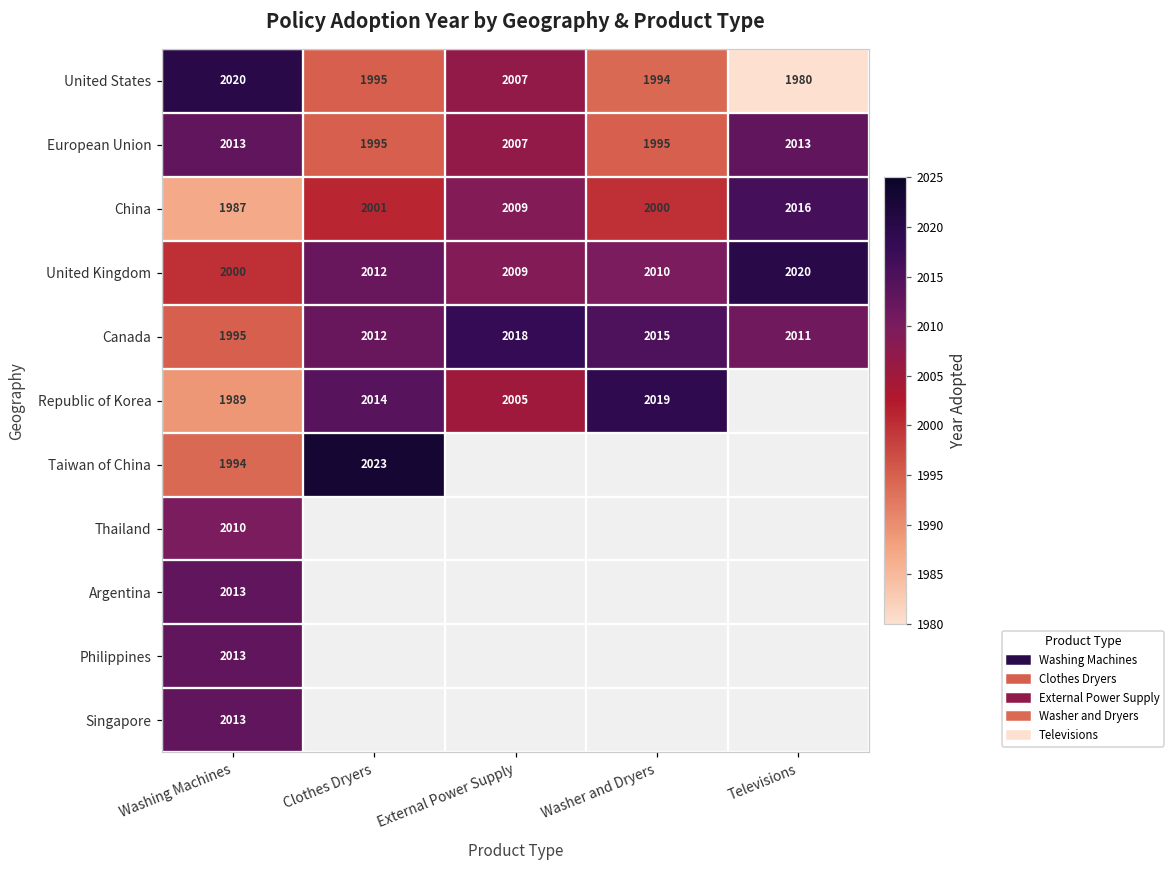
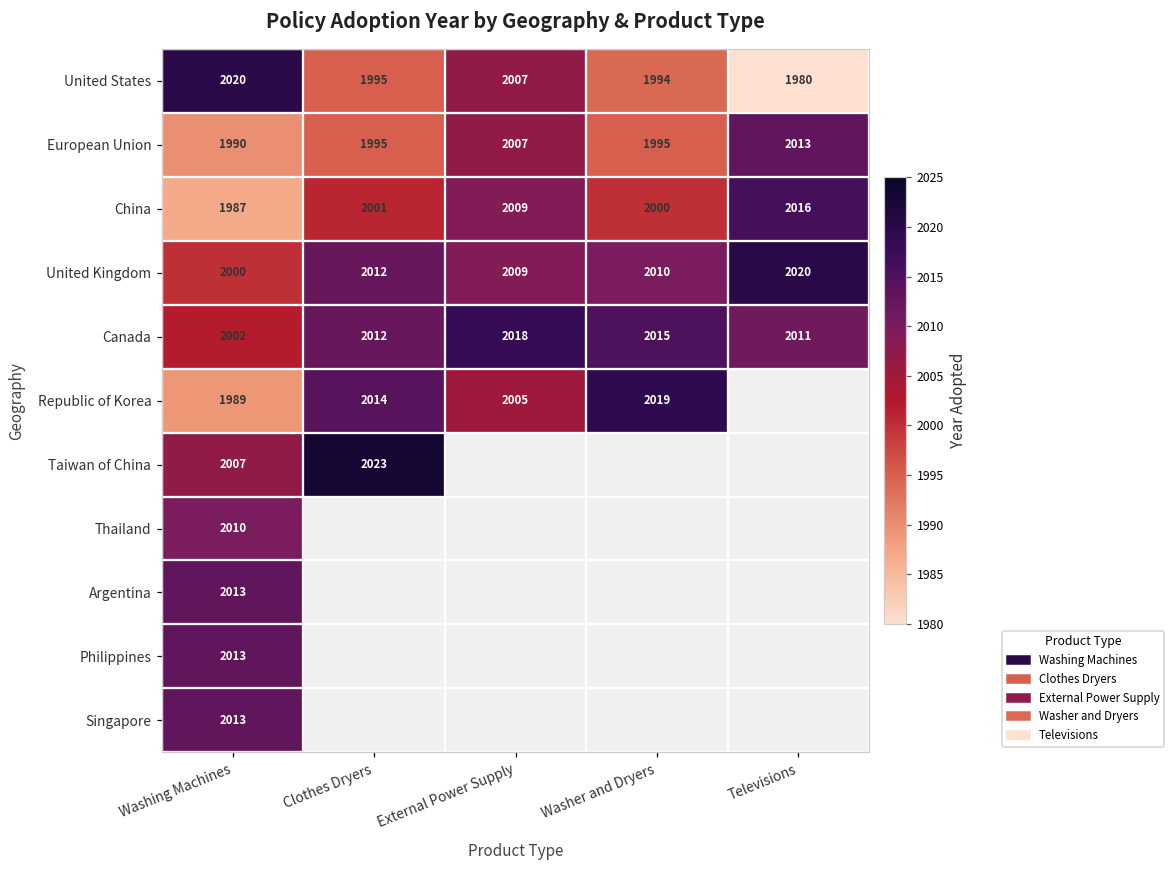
  {
    "United States": {
      "Washing Machines": 2020,
      "Clothes Dryers": 1995,
      "External Power Supply": 2007,
      "Washer and Dryers": 1994,
      "Televisions": 1980
    },
    "European Union": {
-     "Washing Machines": 2013,
+     "Washing Machines": 1990,
      "Clothes Dryers": 1995,
      "External Power Supply": 2007,
      "Washer and Dryers": 1995,
      "Televisions": 2013
    },
    "China": {
      "Washing Machines": 1987,
      "Clothes Dryers": 2001,
      "External Power Supply": 2009,
      "Washer and Dryers": 2000,
      "Televisions": 2016
    },
    "United Kingdom": {
      "Washing Machines": 2000,
      "Clothes Dryers": 2012,
      "External Power Supply": 2009,
      "Washer and Dryers": 2010,
      "Televisions": 2020
    },
    "Canada": {
-     "Washing Machines": 1995,
+     "Washing Machines": 2002,
      "Clothes Dryers": 2012,
      "External Power Supply": 2018,
      "Washer and Dryers": 2015,
      "Televisions": 2011
    },
    "Republic of Korea": {
      "Washing Machines": 1989,
      "Clothes Dryers": 2014,
      "External Power Supply": 2005,
      "Washer and Dryers": 2019
    },
    "Taiwan of China": {
-     "Washing Machines": 1994,
+     "Washing Machines": 2007,
      "Clothes Dryers": 2023
    },
    "Thailand": {
      "Washing Machines": 2010
    },
    "Argentina": {
      "Washing Machines": 2013
    },
    "Philippines": {
      "Washing Machines": 2013
    },
    "Singapore": {
      "Washing Machines": 2013
    }
  }
